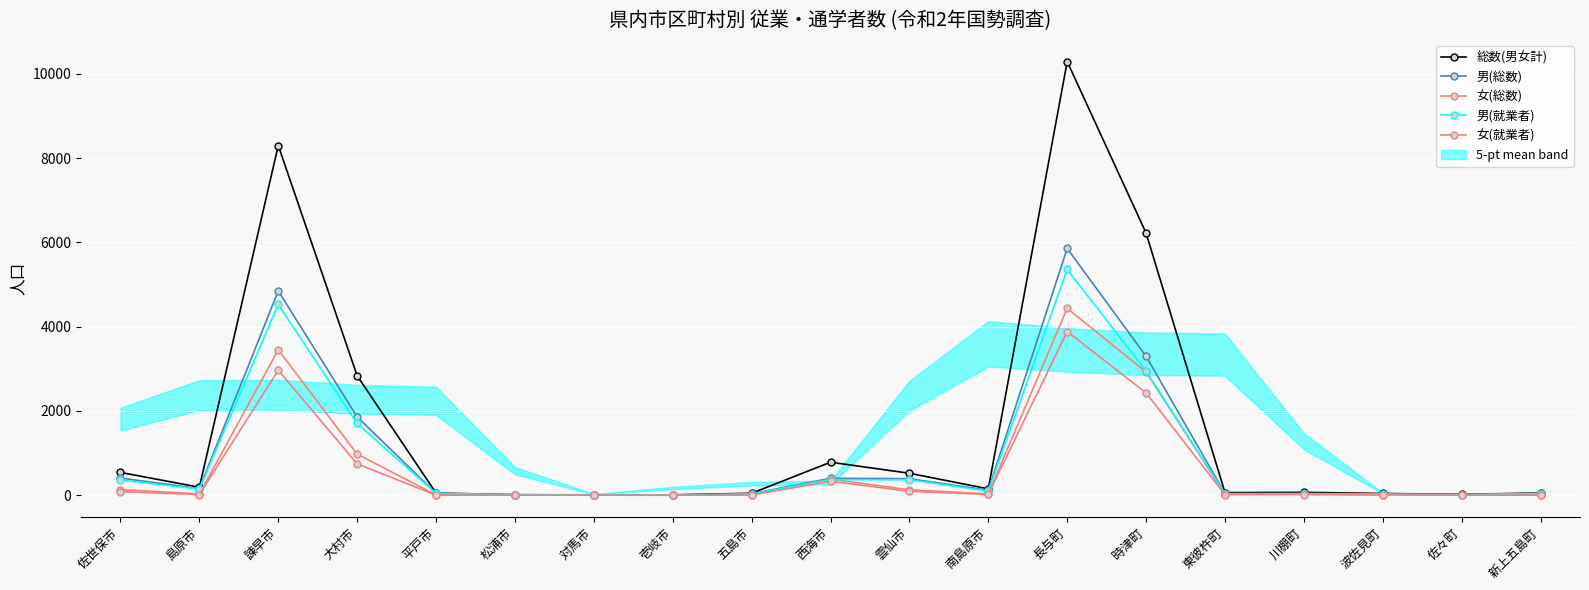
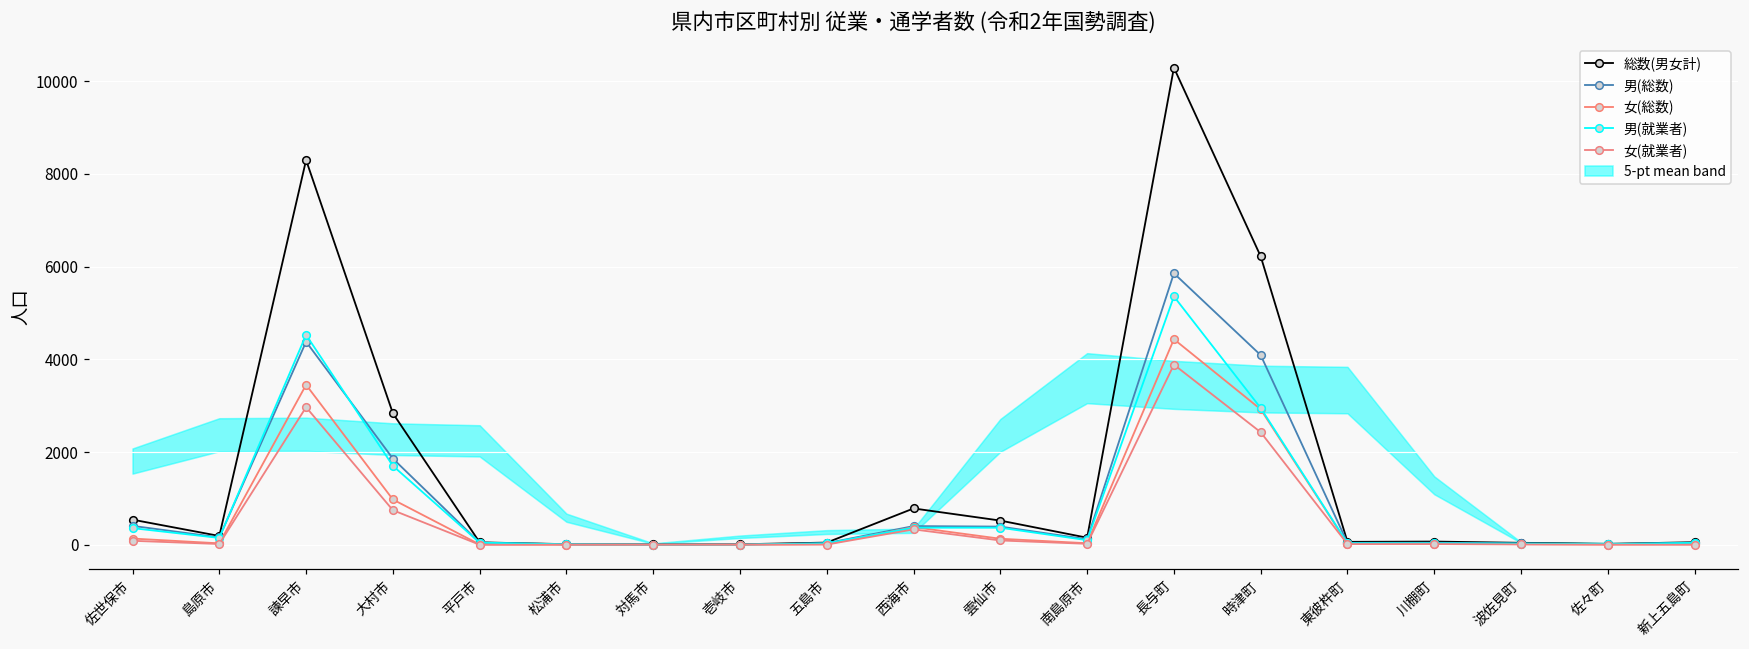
  {
    "総数(男女計)": {
      "佐世保市": 500,
      "諫早市": 8300,
      "大村市": 2800,
      "西海市": 800,
      "雲仙市": 500,
      "長与町": 10300,
      "時津町": 6200
    },
    "男(総数)": {
-     "諫早市": 4800,
+     "諫早市": 4400,
      "大村市": 1900,
      "長与町": 5900,
-     "時津町": 3300
+     "時津町": 4100
    }
  }
